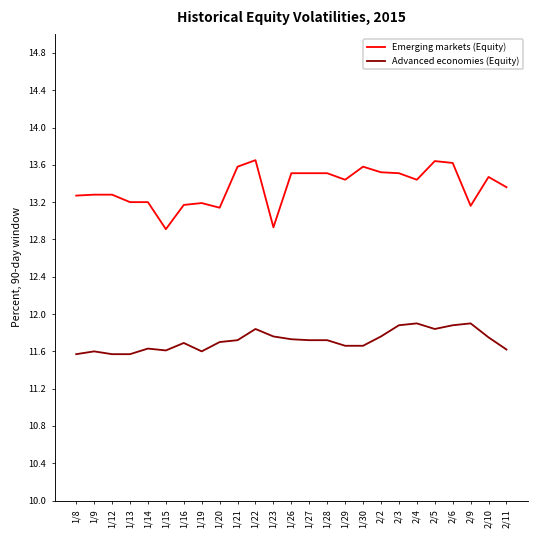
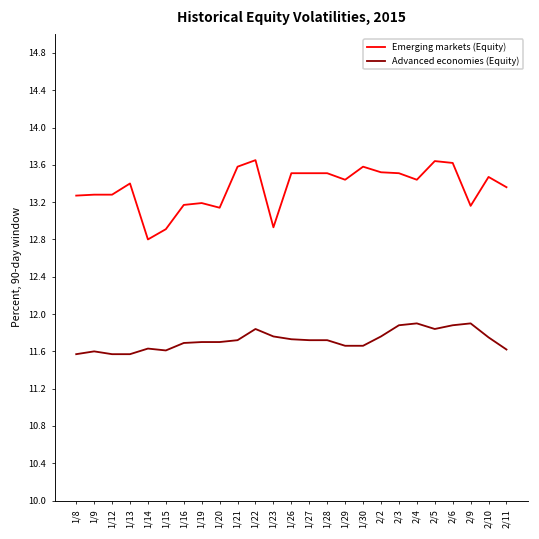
  {
    "Emerging markets (Equity)": {
      "1/8": 13.3,
      "1/9": 13.3,
      "1/12": 13.3,
-     "1/13": 13.2,
-     "1/14": 13.2,
+     "1/13": 13.4,
+     "1/14": 12.8,
      "1/15": 12.9,
      "1/16": 13.2,
      "1/19": 13.2,
      "1/20": 13.1,
      "1/21": 13.6,
      "1/22": 13.7,
      "1/23": 12.9,
      "1/26": 13.5,
      "1/27": 13.5,
      "1/28": 13.5,
      "1/29": 13.4,
      "1/30": 13.6,
      "2/2": 13.5,
      "2/3": 13.5,
      "2/4": 13.4,
      "2/5": 13.6,
      "2/6": 13.6,
      "2/9": 13.2,
      "2/10": 13.5,
      "2/11": 13.4
    },
    "Advanced economies (Equity)": {
      "1/8": 11.6,
      "1/9": 11.6,
      "1/12": 11.6,
      "1/13": 11.6,
      "1/14": 11.6,
      "1/15": 11.6,
      "1/16": 11.7,
-     "1/19": 11.6,
+     "1/19": 11.7,
      "1/20": 11.7,
      "1/21": 11.7,
      "1/22": 11.8,
      "1/23": 11.8,
      "1/26": 11.7,
      "1/27": 11.7,
      "1/28": 11.7,
      "1/29": 11.7,
      "1/30": 11.7,
      "2/2": 11.8,
      "2/3": 11.9,
      "2/4": 11.9,
      "2/5": 11.8,
      "2/6": 11.9,
      "2/9": 11.9,
      "2/10": 11.8,
      "2/11": 11.6
    }
  }
